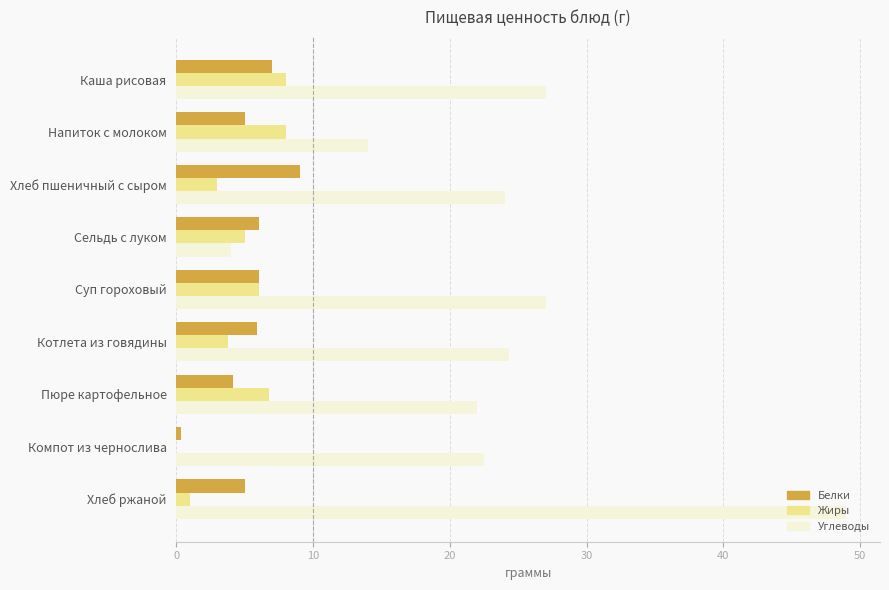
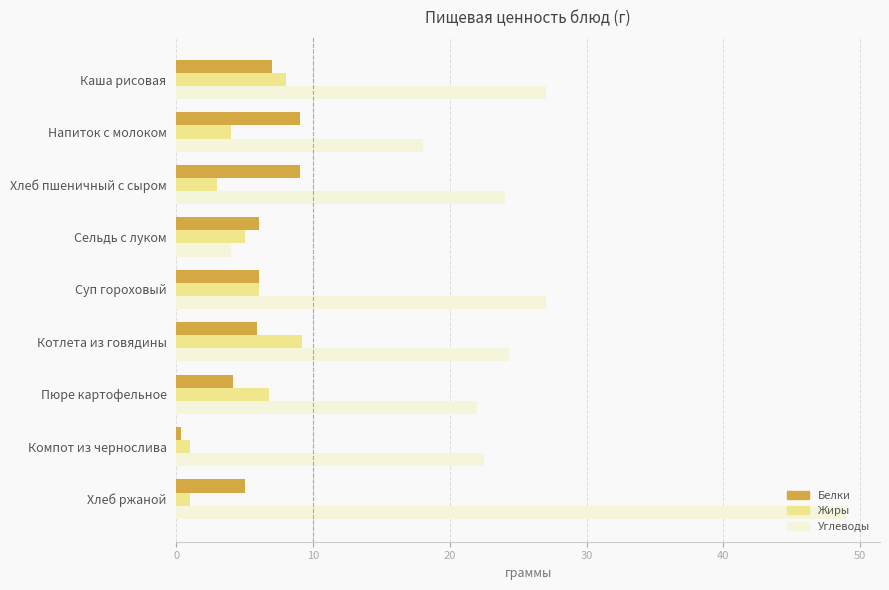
  {
    "Белки": {
      "Каша рисовая": 7,
-     "Напиток с молоком": 5,
+     "Напиток с молоком": 9,
      "Хлеб пшеничный с сыром": 9,
      "Сельдь с луком": 6,
      "Суп гороховый": 6,
      "Котлета из говядины": 6,
      "Пюре картофельное": 4,
      "Компот из чернослива": 0.3,
      "Хлеб ржаной": 5
    },
    "Жиры": {
      "Каша рисовая": 8.0,
-     "Напиток с молоком": 8,
+     "Напиток с молоком": 4,
      "Хлеб пшеничный с сыром": 3.0,
      "Сельдь с луком": 5.0,
      "Суп гороховый": 6.0,
-     "Котлета из говядины": 3.8,
+     "Котлета из говядины": 9.2,
      "Пюре картофельное": 6.8,
-     "Компот из чернослива": 0,
+     "Компот из чернослива": 1,
      "Хлеб ржаной": 1.0
    },
    "Углеводы": {
      "Каша рисовая": 27,
-     "Напиток с молоком": 14,
+     "Напиток с молоком": 18,
      "Хлеб пшеничный с сыром": 24,
      "Сельдь с луком": 4,
      "Суп гороховый": 27,
      "Котлета из говядины": 24.3,
      "Пюре картофельное": 22,
      "Компот из чернослива": 22.5,
      "Хлеб ржаной": 49
    }
  }
